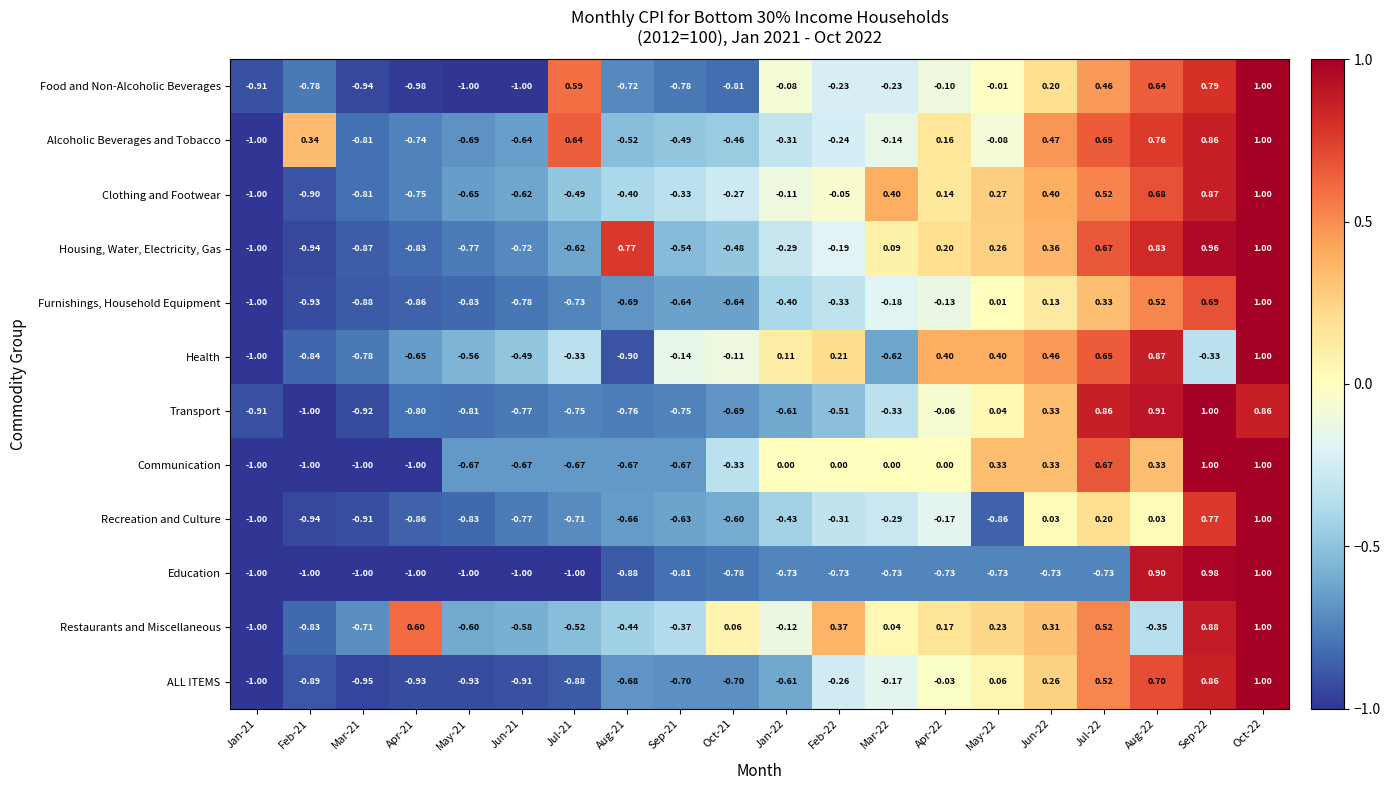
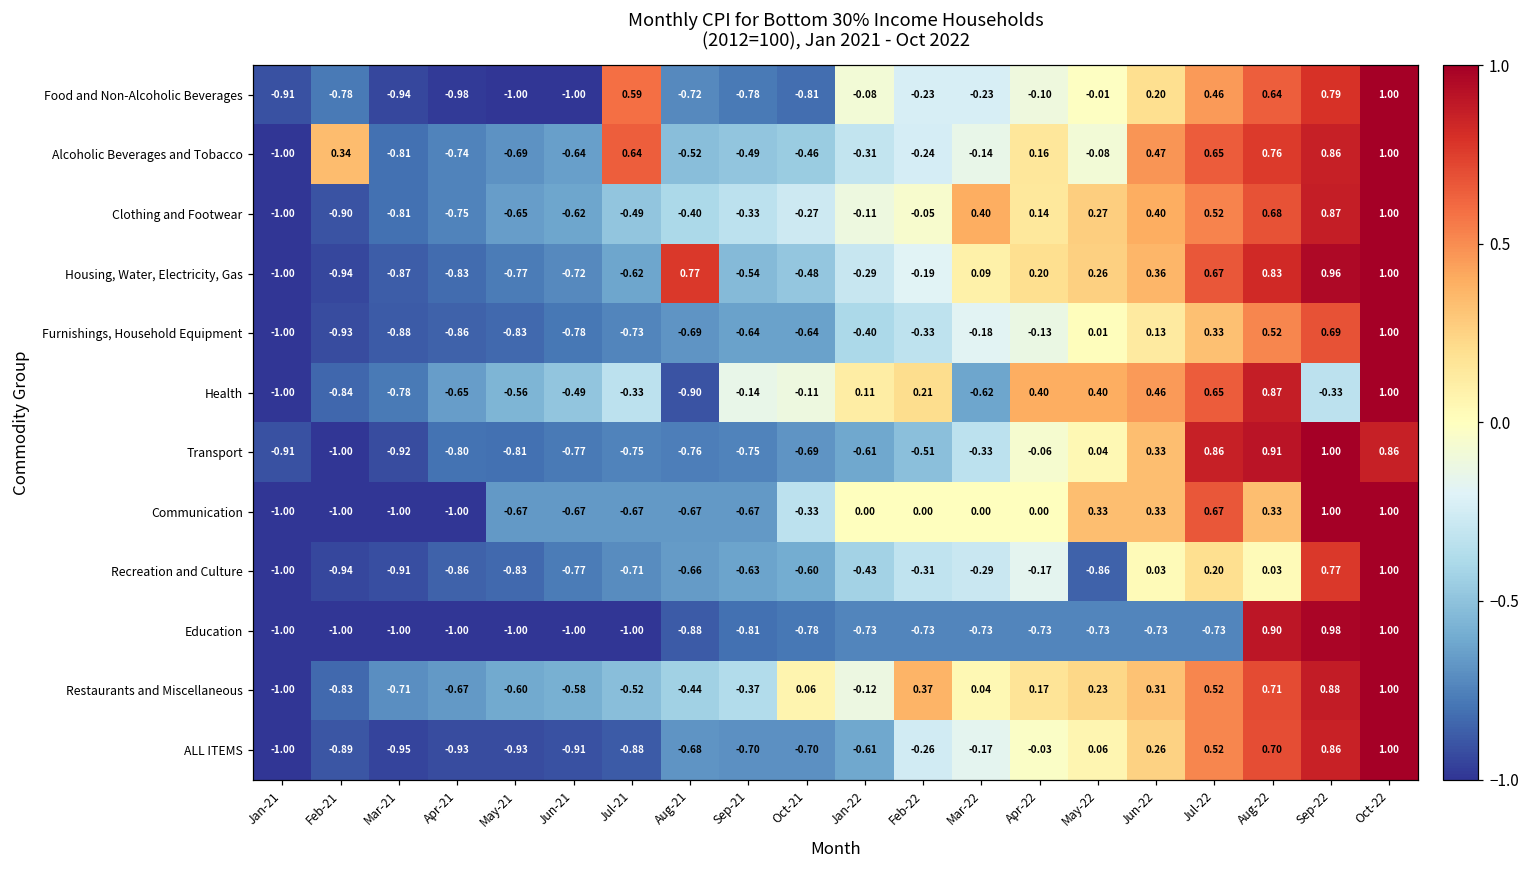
  {
    "Restaurants and Miscellaneous": {
      "Jan-21": -1.00,
      "Feb-21": -0.83,
      "Mar-21": -0.71,
-     "Apr-21": 0.60,
+     "Apr-21": -0.67,
      "May-21": -0.60,
      "Jun-21": -0.58,
      "Jul-21": -0.52,
      "Aug-21": -0.44,
      "Sep-21": -0.37,
      "Oct-21": 0.06,
      "Jan-22": -0.12,
      "Feb-22": 0.37,
      "Mar-22": 0.04,
      "Apr-22": 0.17,
      "May-22": 0.23,
      "Jun-22": 0.31,
      "Jul-22": 0.52,
-     "Aug-22": -0.35,
+     "Aug-22": 0.71,
      "Sep-22": 0.88,
      "Oct-22": 1.00
    }
  }
